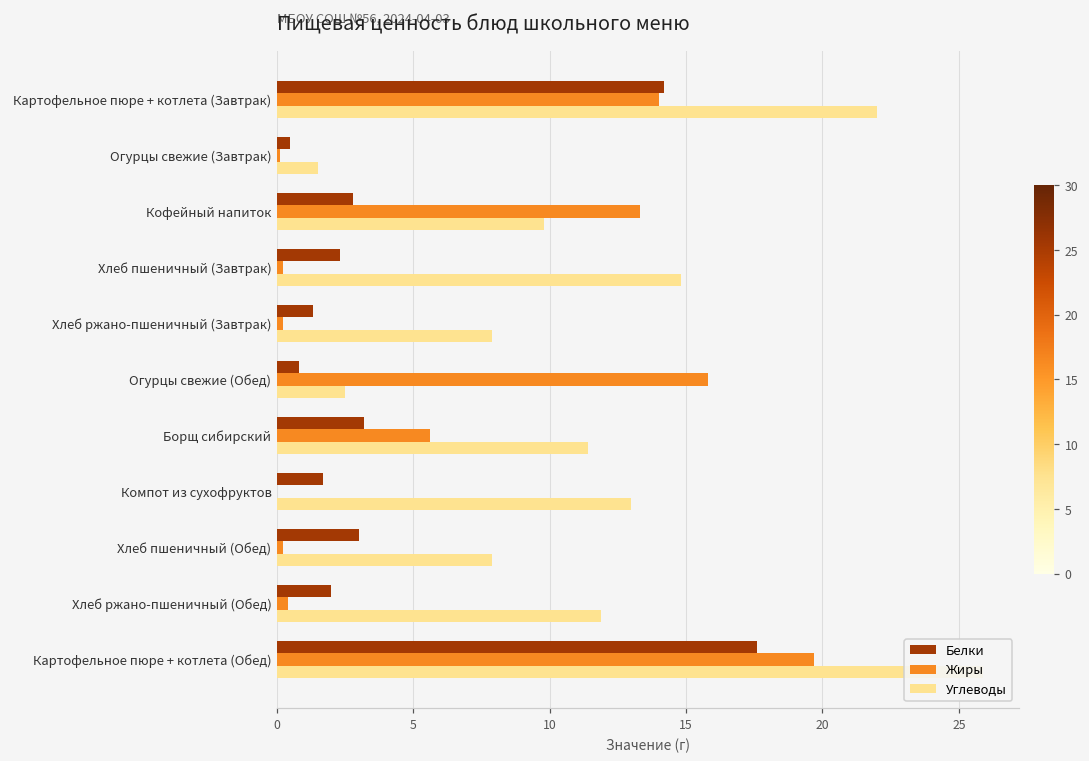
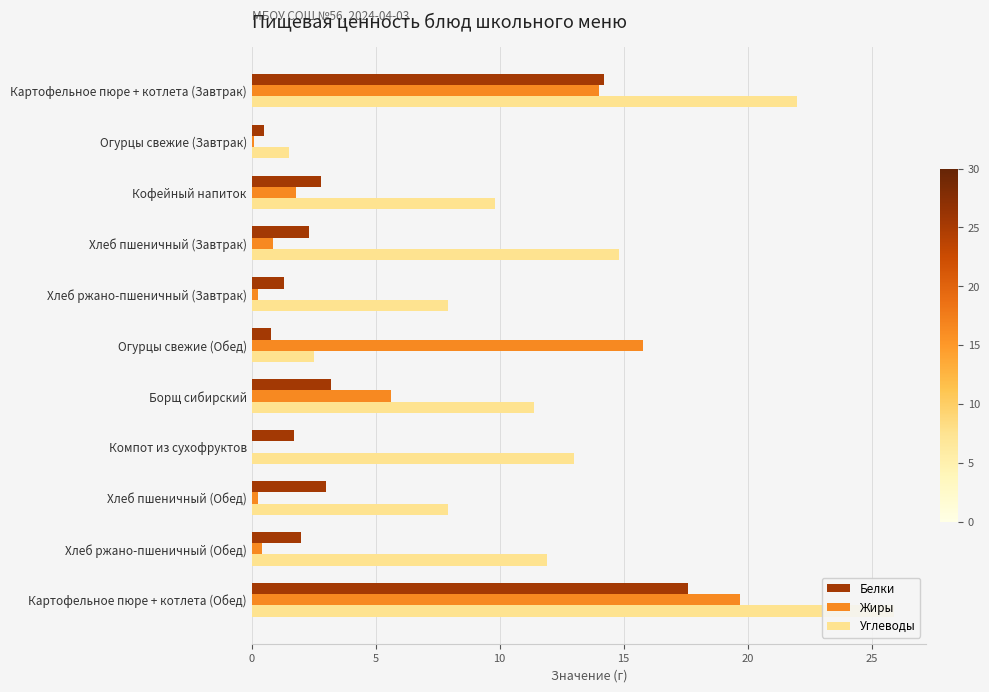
  {
    "Белки": {
      "Картофельное пюре + котлета (Завтрак)": 14.2,
      "Огурцы свежие (Завтрак)": 0.5,
      "Кофейный напиток": 2.8,
      "Хлеб пшеничный (Завтрак)": 2.3,
      "Хлеб ржано-пшеничный (Завтрак)": 1.3,
      "Огурцы свежие (Обед)": 0.8,
      "Борщ сибирский": 3.2,
      "Компот из сухофруктов": 1.7,
      "Хлеб пшеничный (Обед)": 3.0,
      "Хлеб ржано-пшеничный (Обед)": 2.0,
      "Картофельное пюре + котлета (Обед)": 17.6
    },
    "Жиры": {
      "Картофельное пюре + котлета (Завтрак)": 14.0,
-     "Кофейный напиток": 13.3,
-     "Хлеб пшеничный (Завтрак)": 0.2,
+     "Кофейный напиток": 1.8,
+     "Хлеб пшеничный (Завтрак)": 0.9,
      "Хлеб ржано-пшеничный (Завтрак)": 0.2,
      "Огурцы свежие (Обед)": 15.8,
      "Борщ сибирский": 5.6,
      "Компот из сухофруктов": 0.0,
      "Хлеб пшеничный (Обед)": 0.2,
      "Хлеб ржано-пшеничный (Обед)": 0.4,
      "Картофельное пюре + котлета (Обед)": 19.7
    },
    "Углеводы": {
      "Картофельное пюре + котлета (Завтрак)": 22.0,
      "Огурцы свежие (Завтрак)": 1.5,
      "Кофейный напиток": 9.8,
      "Хлеб пшеничный (Завтрак)": 14.8,
      "Хлеб ржано-пшеничный (Завтрак)": 7.9,
      "Огурцы свежие (Обед)": 2.5,
      "Борщ сибирский": 11.4,
      "Компот из сухофруктов": 13.0,
      "Хлеб пшеничный (Обед)": 7.9,
      "Хлеб ржано-пшеничный (Обед)": 11.9
    }
  }
